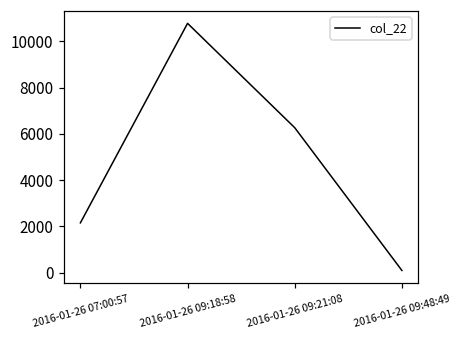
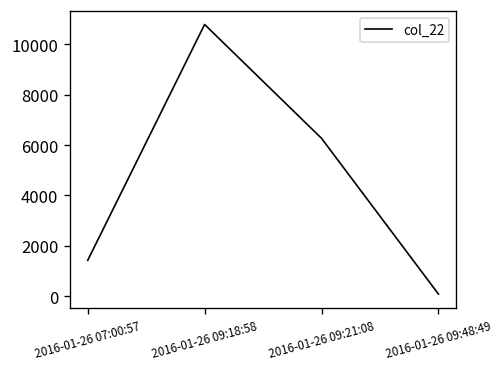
  {
-   "2016-01-26 07:00:57": 2200,
+   "2016-01-26 07:00:57": 1400,
    "2016-01-26 09:18:58": 10800,
    "2016-01-26 09:21:08": 6300,
    "2016-01-26 09:48:49": 100
  }
